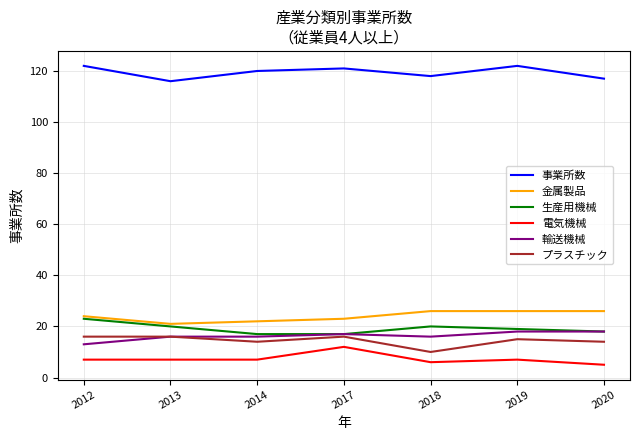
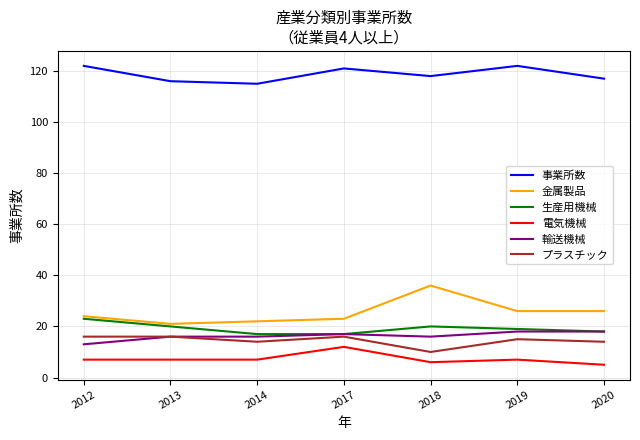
  {
    "事業所数": {
      "2012": 122,
      "2013": 116,
-     "2014": 120,
+     "2014": 115,
      "2017": 121,
      "2018": 118,
      "2019": 122,
      "2020": 117
    },
    "金属製品": {
      "2012": 24,
      "2014": 22,
      "2017": 23,
-     "2018": 26,
+     "2018": 36,
      "2019": 26,
      "2020": 26
    },
    "生産用機械": {
      "2012": 23,
      "2018": 20
    },
    "電気機械": {
      "2012": 7,
      "2013": 7,
      "2014": 7,
      "2017": 12,
      "2018": 6,
      "2019": 7,
      "2020": 5
    },
    "輸送機械": {
      "2012": 13,
      "2018": 16
    },
    "プラスチック": {
      "2012": 16,
      "2014": 14,
      "2018": 10,
      "2019": 15,
      "2020": 14
    }
  }
